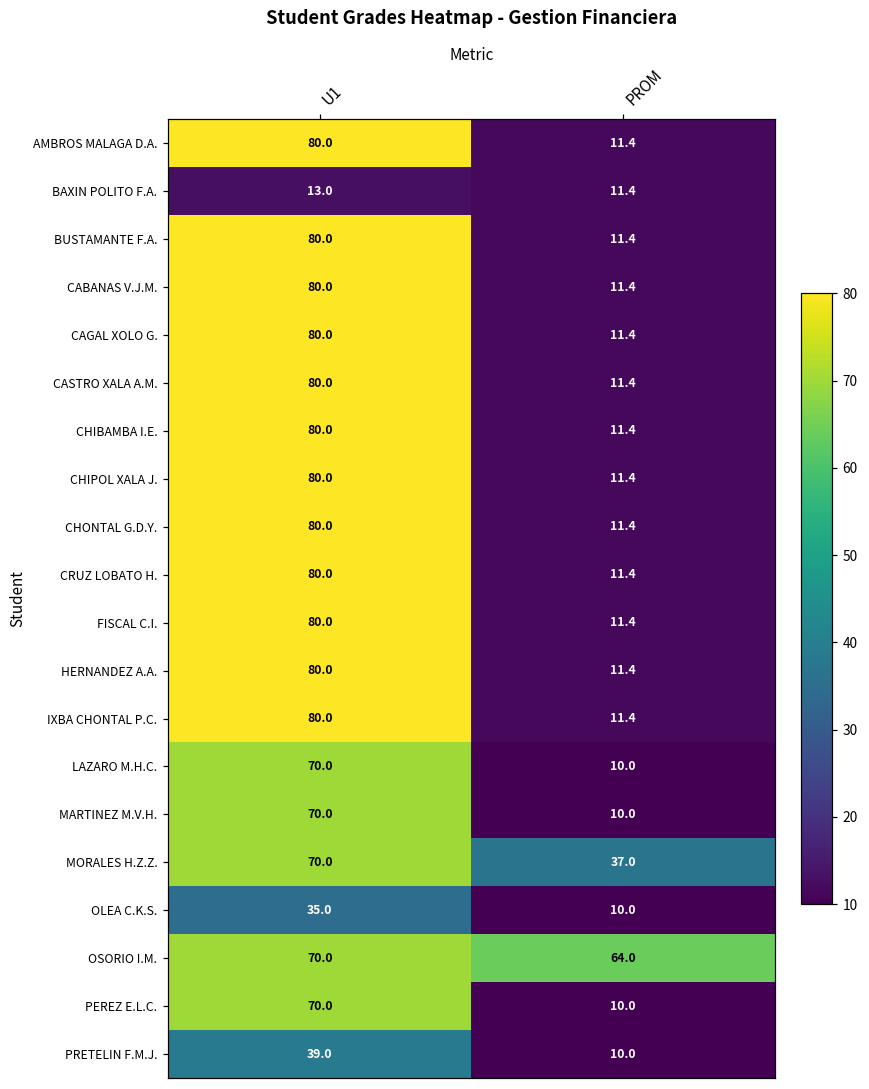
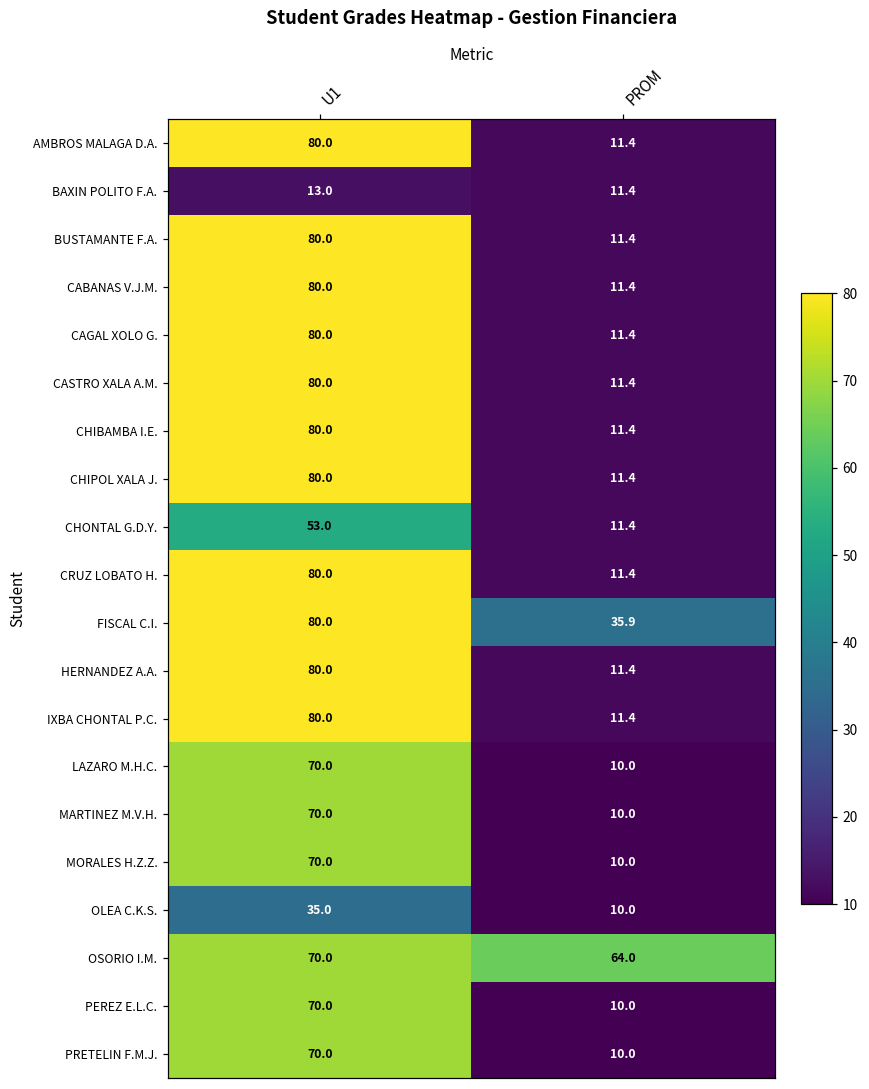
  {
    "AMBROS MALAGA D.A.": {
      "U1": 80.0,
      "PROM": 11.4
    },
    "BAXIN POLITO F.A.": {
      "U1": 13.0,
      "PROM": 11.4
    },
    "BUSTAMANTE F.A.": {
      "U1": 80.0,
      "PROM": 11.4
    },
    "CABANAS V.J.M.": {
      "U1": 80.0,
      "PROM": 11.4
    },
    "CAGAL XOLO G.": {
      "U1": 80.0,
      "PROM": 11.4
    },
    "CASTRO XALA A.M.": {
      "U1": 80.0,
      "PROM": 11.4
    },
    "CHIBAMBA I.E.": {
      "U1": 80.0,
      "PROM": 11.4
    },
    "CHIPOL XALA J.": {
      "U1": 80.0,
      "PROM": 11.4
    },
    "CHONTAL G.D.Y.": {
-     "U1": 80.0,
+     "U1": 53.0,
      "PROM": 11.4
    },
    "CRUZ LOBATO H.": {
      "U1": 80.0,
      "PROM": 11.4
    },
    "FISCAL C.I.": {
      "U1": 80.0,
-     "PROM": 11.4
+     "PROM": 35.9
    },
    "HERNANDEZ A.A.": {
      "U1": 80.0,
      "PROM": 11.4
    },
    "IXBA CHONTAL P.C.": {
      "U1": 80.0,
      "PROM": 11.4
    },
    "LAZARO M.H.C.": {
      "U1": 70.0,
      "PROM": 10.0
    },
    "MARTINEZ M.V.H.": {
      "U1": 70.0,
      "PROM": 10.0
    },
    "MORALES H.Z.Z.": {
      "U1": 70.0,
-     "PROM": 37.0
+     "PROM": 10.0
    },
    "OLEA C.K.S.": {
      "U1": 35.0,
      "PROM": 10.0
    },
    "OSORIO I.M.": {
      "U1": 70.0,
      "PROM": 64.0
    },
    "PEREZ E.L.C.": {
      "U1": 70.0,
      "PROM": 10.0
    },
    "PRETELIN F.M.J.": {
-     "U1": 39.0,
+     "U1": 70.0,
      "PROM": 10.0
    }
  }
